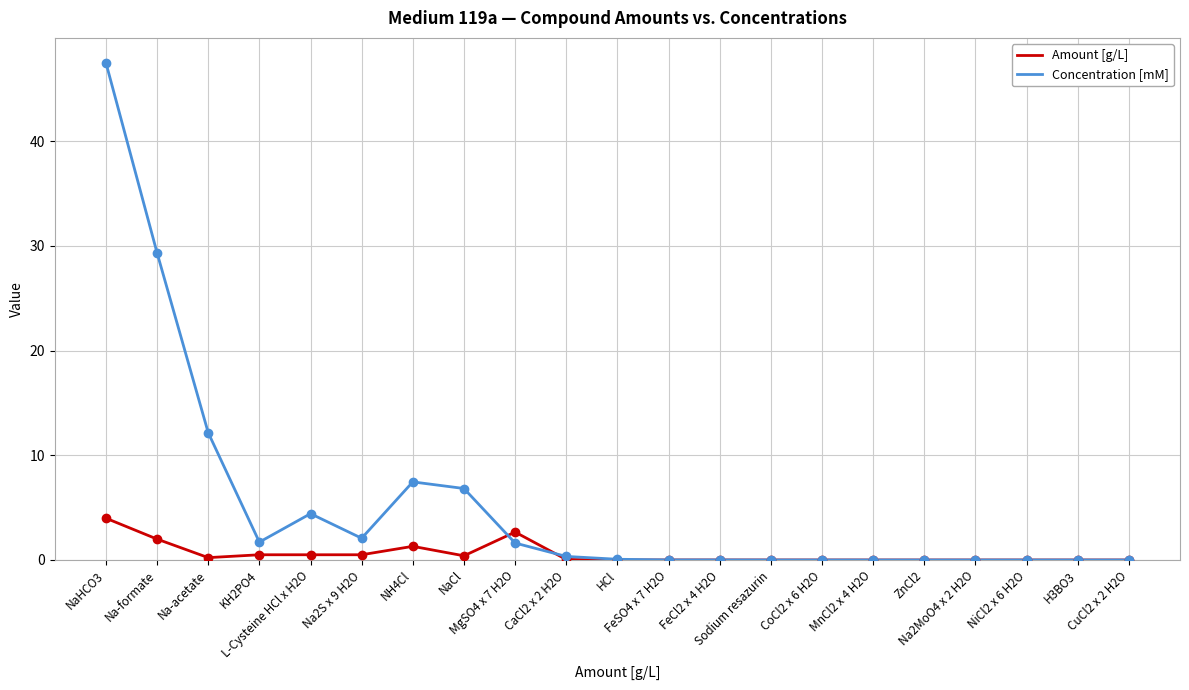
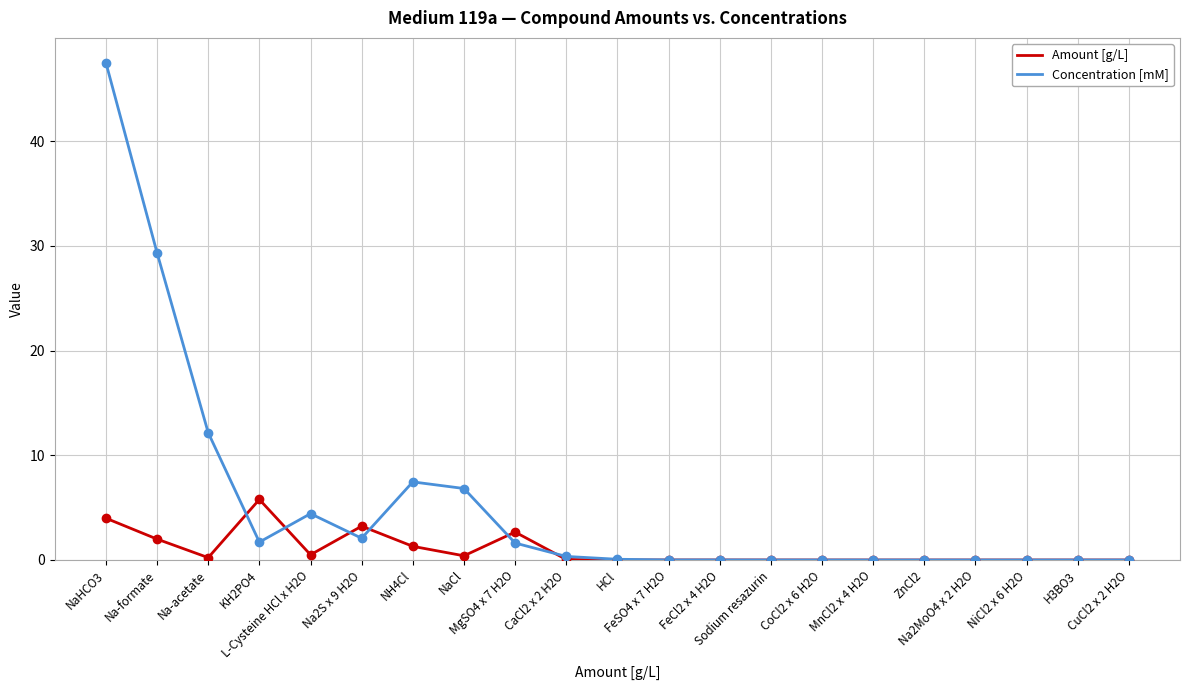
  {
    "Amount [g/L]": {
      "NaHCO3": 4.0,
      "Na-formate": 2.0,
      "Na-acetate": 0.2,
-     "KH2PO4": 0.5,
+     "KH2PO4": 5.8,
      "L-Cysteine HCl x H2O": 0.5,
-     "Na2S x 9 H2O": 0.5,
+     "Na2S x 9 H2O": 3.2,
      "NH4Cl": 1.3,
      "NaCl": 0.4,
      "MgSO4 x 7 H2O": 2.7,
      "CaCl2 x 2 H2O": 0.0
    },
    "Concentration [mM]": {
      "NaHCO3": 47.5,
      "Na-formate": 29.3,
      "Na-acetate": 12.2,
      "KH2PO4": 1.7,
      "L-Cysteine HCl x H2O": 4.4,
      "Na2S x 9 H2O": 2.1,
      "NH4Cl": 7.5,
      "NaCl": 6.8,
      "MgSO4 x 7 H2O": 1.6,
      "CaCl2 x 2 H2O": 0.3
    }
  }
